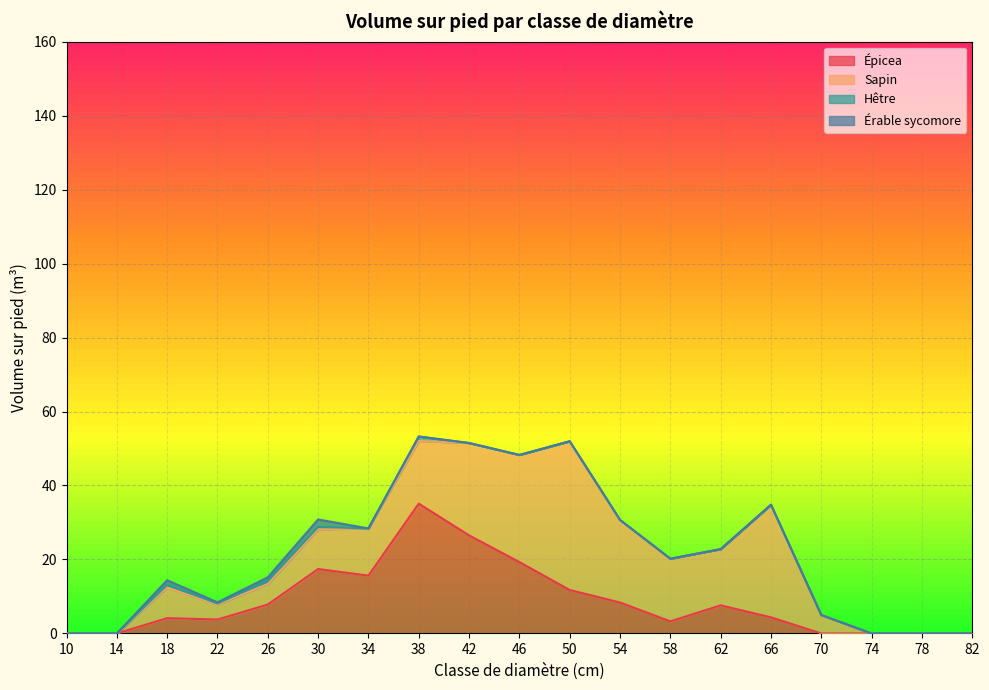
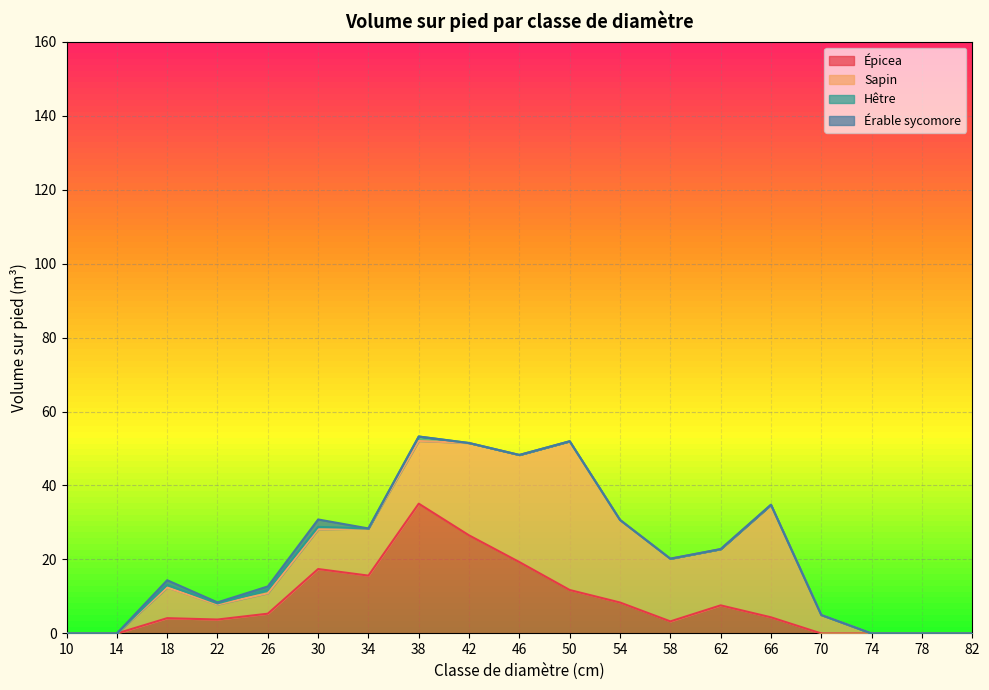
  {
    "Épicea": {
      "18": 4,
      "22": 4,
-     "26": 8,
+     "26": 5,
      "30": 17,
      "34": 16,
      "38": 35,
      "42": 27,
      "46": 19,
      "50": 12,
      "54": 8,
      "58": 3,
      "62": 8,
      "66": 4,
      "70": 0
    },
    "Sapin": {
      "18": 8,
      "26": 6,
      "38": 17
    }
  }
